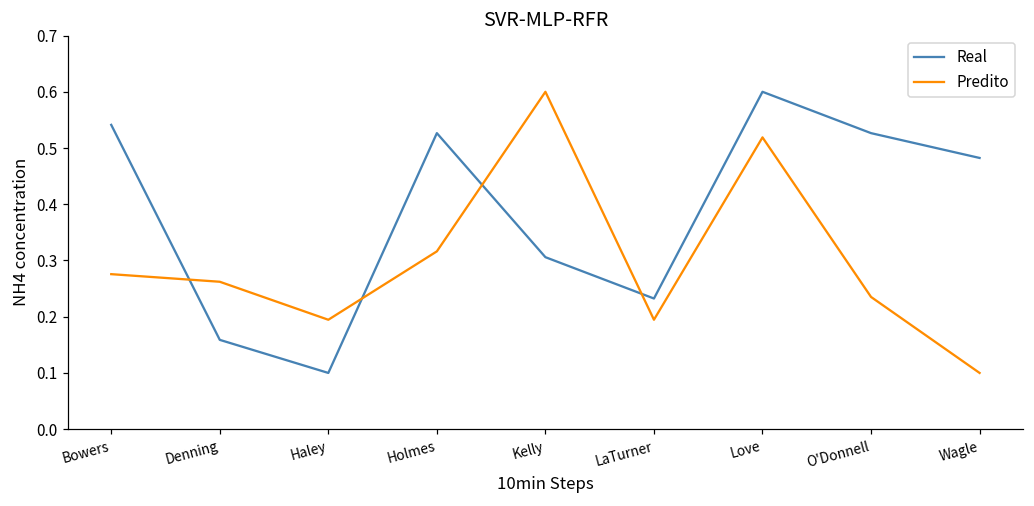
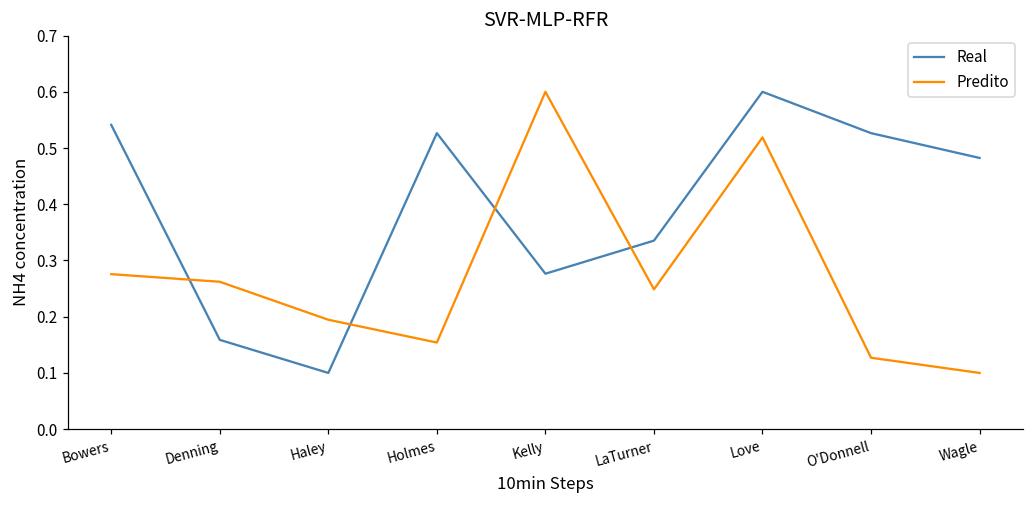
  {
    "Real": {
      "Bowers": 0.54,
      "Denning": 0.16,
      "Haley": 0.10,
      "Holmes": 0.53,
-     "Kelly": 0.31,
-     "LaTurner": 0.23,
+     "Kelly": 0.28,
+     "LaTurner": 0.34,
      "Love": 0.60,
      "O'Donnell": 0.53,
      "Wagle": 0.48
    },
    "Predito": {
      "Bowers": 0.28,
      "Denning": 0.26,
      "Haley": 0.19,
-     "Holmes": 0.32,
+     "Holmes": 0.15,
      "Kelly": 0.60,
-     "LaTurner": 0.19,
+     "LaTurner": 0.25,
      "Love": 0.52,
-     "O'Donnell": 0.24,
+     "O'Donnell": 0.13,
      "Wagle": 0.10
    }
  }
